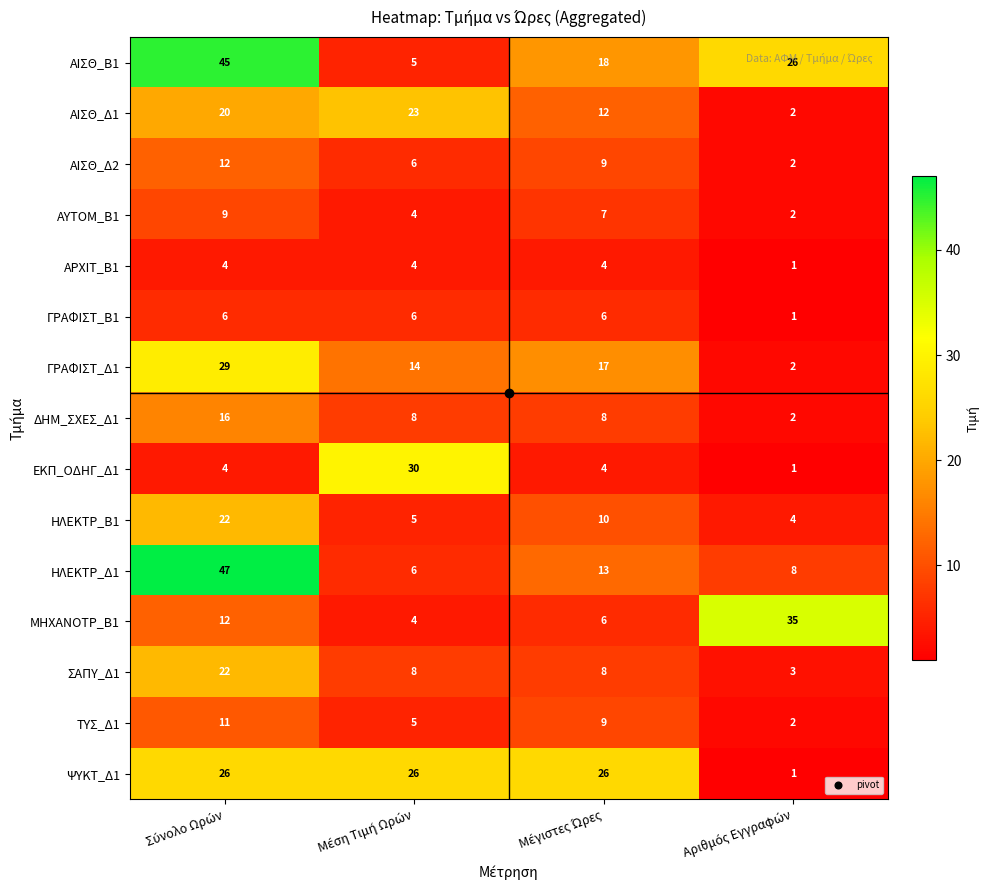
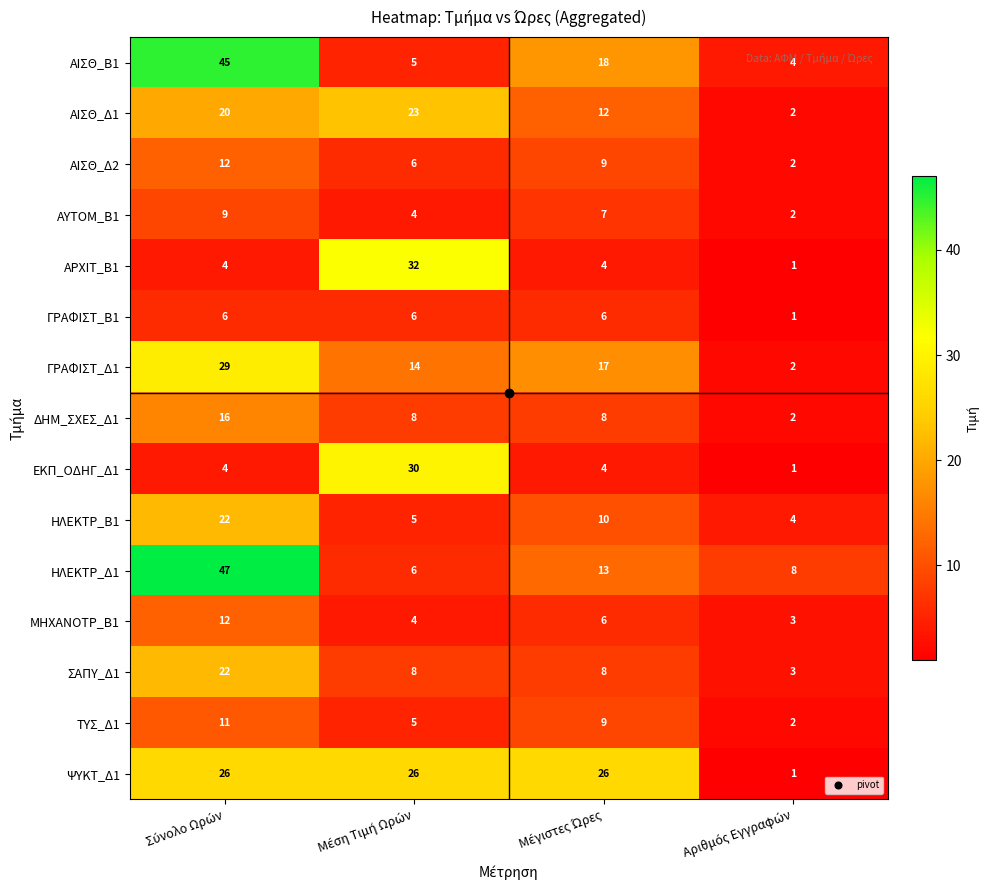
  {
    "ΑΙΣΘ_Β1": {
      "Σύνολο Ωρών": 45,
      "Μέση Τιμή Ωρών": 5,
      "Μέγιστες Ώρες": 18,
-     "Αριθμός Εγγραφών": 26
+     "Αριθμός Εγγραφών": 4
    },
    "ΑΙΣΘ_Δ1": {
      "Σύνολο Ωρών": 20,
      "Μέση Τιμή Ωρών": 23,
      "Μέγιστες Ώρες": 12,
      "Αριθμός Εγγραφών": 2
    },
    "ΑΙΣΘ_Δ2": {
      "Σύνολο Ωρών": 12,
      "Μέση Τιμή Ωρών": 6,
      "Μέγιστες Ώρες": 9,
      "Αριθμός Εγγραφών": 2
    },
    "ΑΥΤΟΜ_Β1": {
      "Σύνολο Ωρών": 9,
      "Μέση Τιμή Ωρών": 4,
      "Μέγιστες Ώρες": 7,
      "Αριθμός Εγγραφών": 2
    },
    "ΑΡΧΙΤ_Β1": {
      "Σύνολο Ωρών": 4,
-     "Μέση Τιμή Ωρών": 4,
+     "Μέση Τιμή Ωρών": 32,
      "Μέγιστες Ώρες": 4,
      "Αριθμός Εγγραφών": 1
    },
    "ΓΡΑΦΙΣΤ_Β1": {
      "Σύνολο Ωρών": 6,
      "Μέση Τιμή Ωρών": 6,
      "Μέγιστες Ώρες": 6,
      "Αριθμός Εγγραφών": 1
    },
    "ΓΡΑΦΙΣΤ_Δ1": {
      "Σύνολο Ωρών": 29,
      "Μέση Τιμή Ωρών": 14,
      "Μέγιστες Ώρες": 17,
      "Αριθμός Εγγραφών": 2
    },
    "ΔΗΜ_ΣΧΕΣ_Δ1": {
      "Σύνολο Ωρών": 16,
      "Μέση Τιμή Ωρών": 8,
      "Μέγιστες Ώρες": 8,
      "Αριθμός Εγγραφών": 2
    },
    "ΕΚΠ_ΟΔΗΓ_Δ1": {
      "Σύνολο Ωρών": 4,
      "Μέση Τιμή Ωρών": 30,
      "Μέγιστες Ώρες": 4,
      "Αριθμός Εγγραφών": 1
    },
    "ΗΛΕΚΤΡ_Β1": {
      "Σύνολο Ωρών": 22,
      "Μέση Τιμή Ωρών": 5,
      "Μέγιστες Ώρες": 10,
      "Αριθμός Εγγραφών": 4
    },
    "ΗΛΕΚΤΡ_Δ1": {
      "Σύνολο Ωρών": 47,
      "Μέση Τιμή Ωρών": 6,
      "Μέγιστες Ώρες": 13,
      "Αριθμός Εγγραφών": 8
    },
    "ΜΗΧΑΝΟΤΡ_Β1": {
      "Σύνολο Ωρών": 12,
      "Μέση Τιμή Ωρών": 4,
      "Μέγιστες Ώρες": 6,
-     "Αριθμός Εγγραφών": 35
+     "Αριθμός Εγγραφών": 3
    },
    "ΣΑΠΥ_Δ1": {
      "Σύνολο Ωρών": 22,
      "Μέση Τιμή Ωρών": 8,
      "Μέγιστες Ώρες": 8,
      "Αριθμός Εγγραφών": 3
    },
    "ΤΥΣ_Δ1": {
      "Σύνολο Ωρών": 11,
      "Μέση Τιμή Ωρών": 5,
      "Μέγιστες Ώρες": 9,
      "Αριθμός Εγγραφών": 2
    },
    "ΨΥΚΤ_Δ1": {
      "Σύνολο Ωρών": 26,
      "Μέση Τιμή Ωρών": 26,
      "Μέγιστες Ώρες": 26,
      "Αριθμός Εγγραφών": 1
    }
  }
